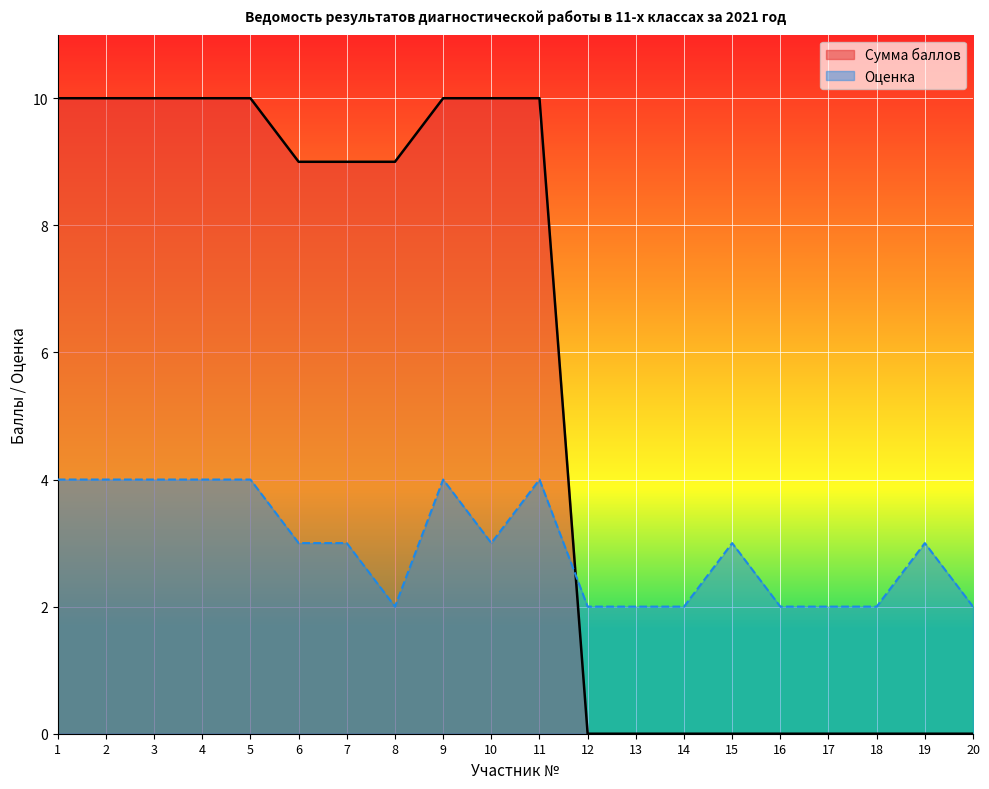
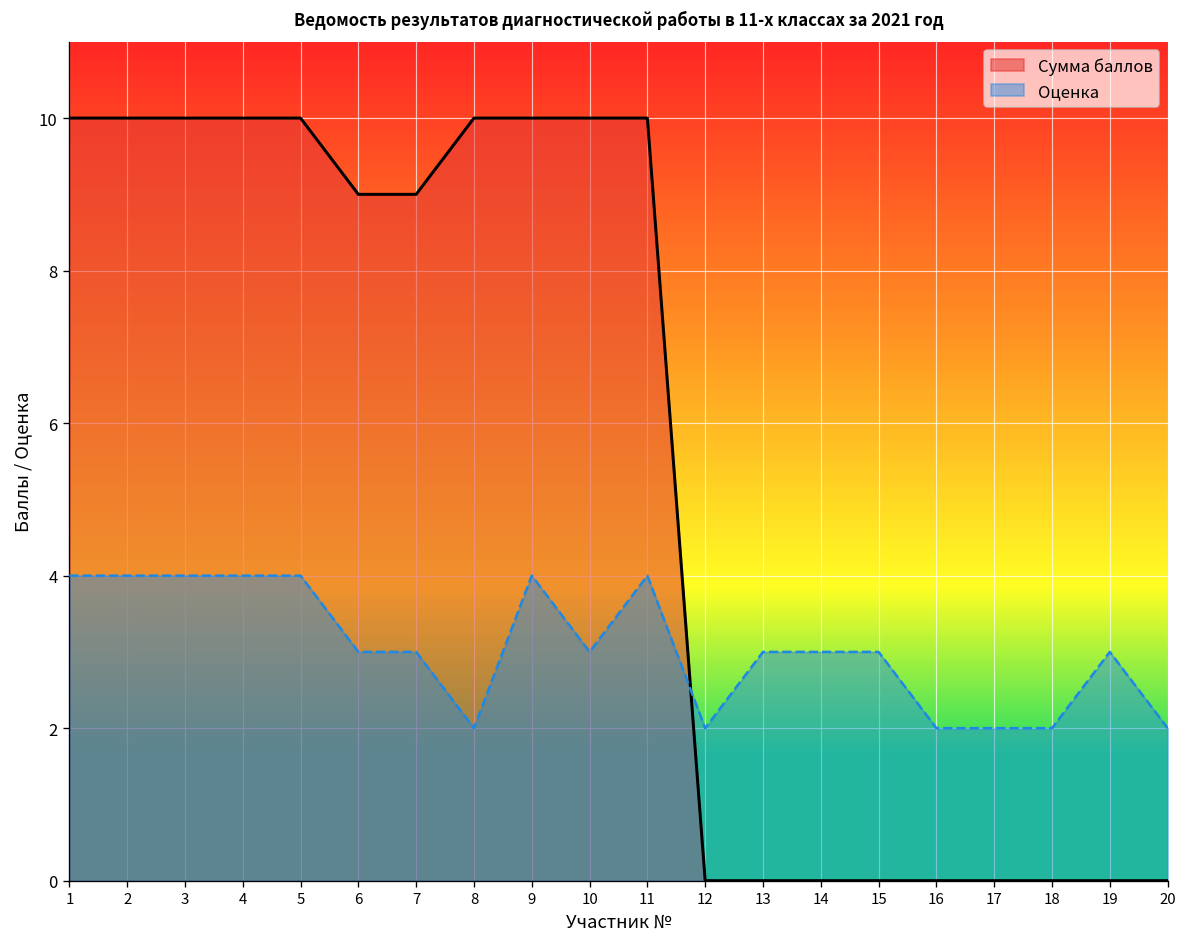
  {
    "Сумма баллов": {
      "1": 10,
      "2": 10,
      "3": 10,
      "4": 10,
      "5": 10,
      "6": 9,
      "7": 9,
-     "8": 9,
+     "8": 10,
      "9": 10,
      "10": 10,
      "11": 10,
      "12": 0,
      "13": 0,
      "14": 0,
      "15": 0,
      "16": 0,
      "17": 0,
      "18": 0,
      "19": 0,
      "20": 0
    },
    "Оценка": {
      "1": 4,
      "2": 4,
      "3": 4,
      "4": 4,
      "5": 4,
      "6": 3,
      "7": 3,
      "8": 2,
      "9": 4,
      "10": 3,
      "11": 4,
      "12": 2,
-     "13": 2,
-     "14": 2,
+     "13": 3,
+     "14": 3,
      "15": 3,
      "16": 2,
      "17": 2,
      "18": 2,
      "19": 3,
      "20": 2
    }
  }
